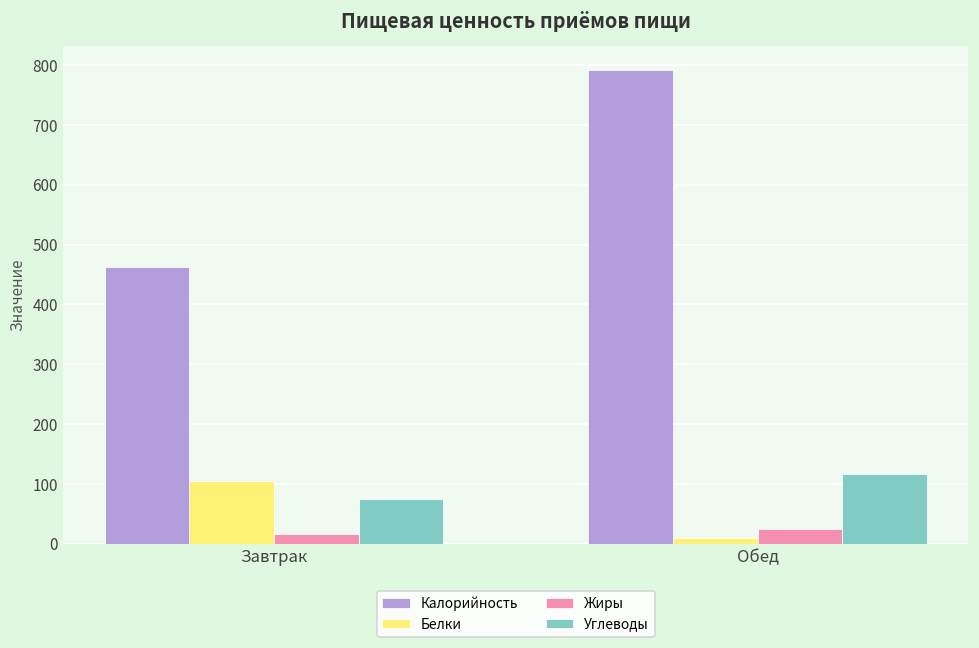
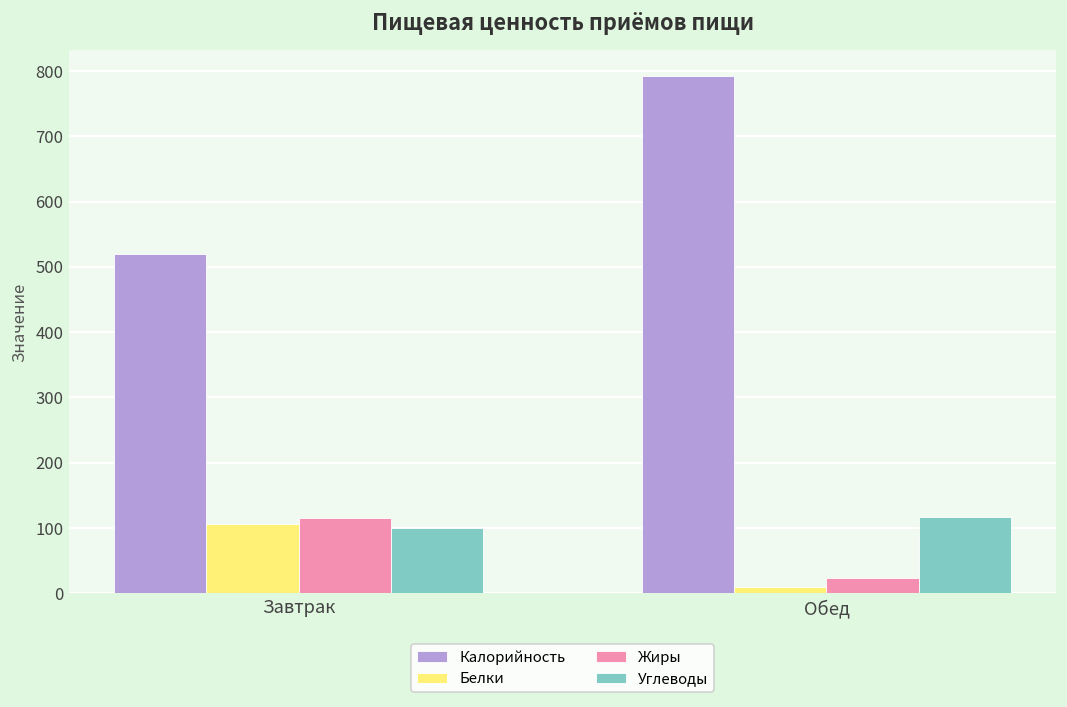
  {
    "Калорийность": {
-     "Завтрак": 460,
+     "Завтрак": 520,
      "Обед": 790
    },
    "Белки": {
      "Завтрак": 110,
      "Обед": 10
    },
    "Жиры": {
-     "Завтрак": 20,
+     "Завтрак": 110,
      "Обед": 20
    },
    "Углеводы": {
-     "Завтрак": 80,
+     "Завтрак": 100,
      "Обед": 120
    }
  }
